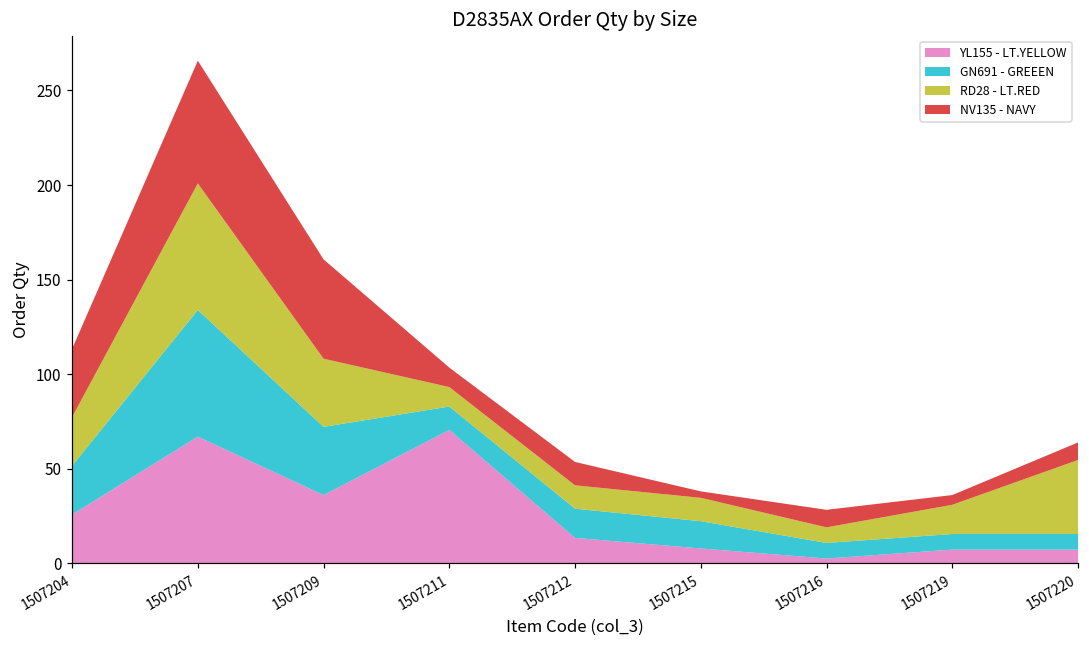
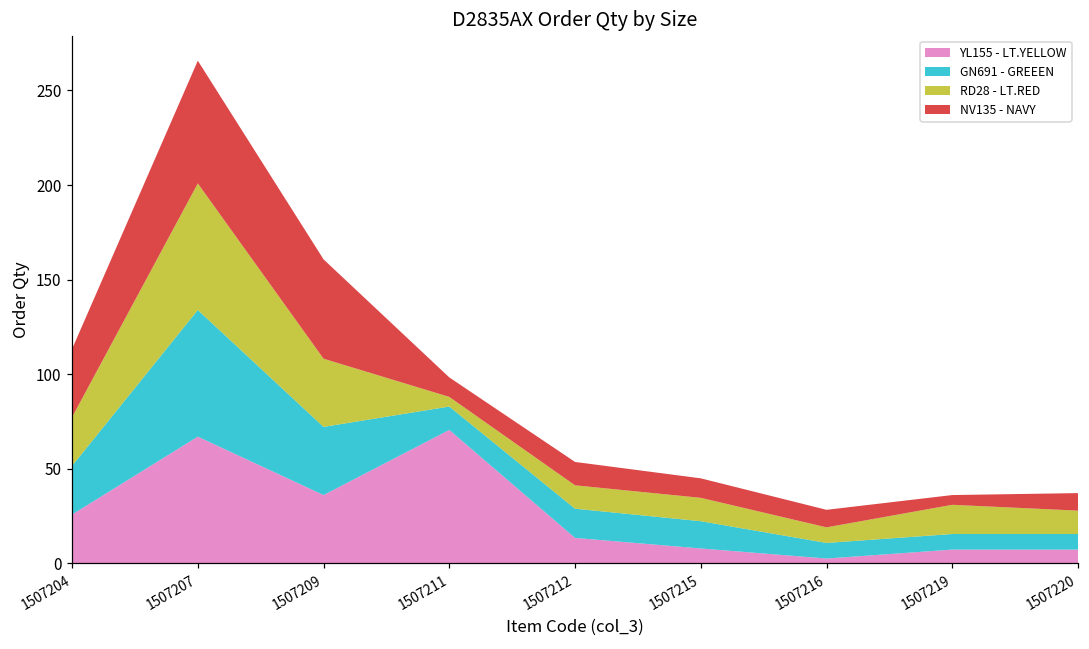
  {
    "YL155 - LT.YELLOW": {
      "1507204": 26,
      "1507207": 67,
      "1507209": 36,
      "1507211": 71,
      "1507212": 13,
      "1507215": 8,
      "1507216": 2,
      "1507219": 7,
      "1507220": 7
    },
    "GN691 - GREEEN": {
      "1507204": 26,
      "1507207": 67,
      "1507209": 36,
      "1507211": 12,
      "1507212": 15,
      "1507215": 14,
      "1507216": 8,
      "1507219": 8,
      "1507220": 8
    },
    "RD28 - LT.RED": {
      "1507204": 26,
      "1507207": 67,
      "1507209": 36,
-     "1507211": 10,
+     "1507211": 5,
      "1507212": 12,
      "1507215": 12,
      "1507216": 8,
      "1507219": 15,
-     "1507220": 39
+     "1507220": 12
    },
    "NV135 - NAVY": {
      "1507204": 36,
      "1507207": 65,
      "1507209": 53,
      "1507211": 10,
      "1507212": 12,
-     "1507215": 3,
+     "1507215": 10,
      "1507216": 9,
      "1507219": 5,
      "1507220": 9
    }
  }
